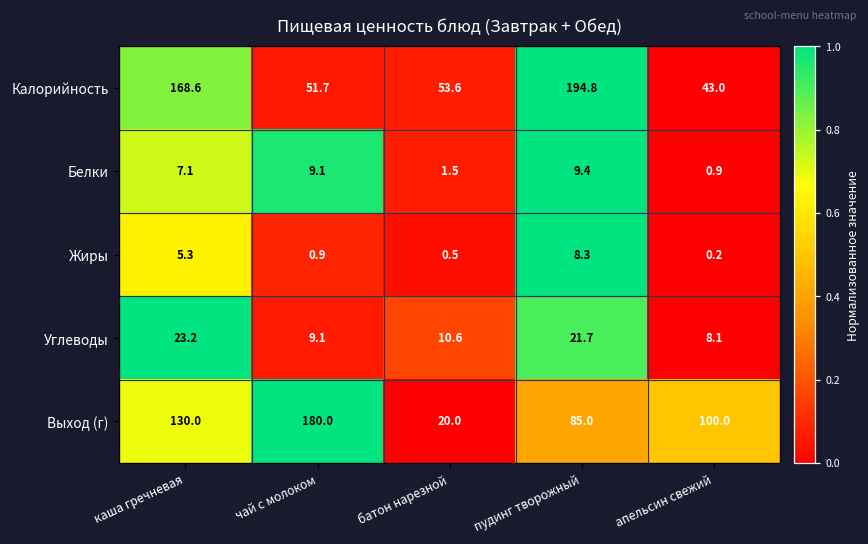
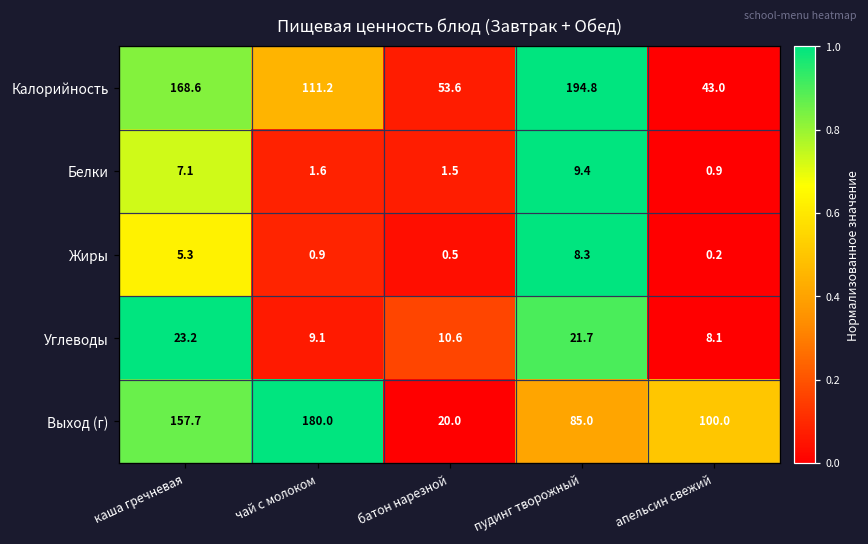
  {
    "Калорийность": {
      "каша гречневая": 168.6,
-     "чай с молоком": 51.7,
+     "чай с молоком": 111.2,
      "батон нарезной": 53.6,
      "пудинг творожный": 194.8,
      "апельсин свежий": 43.0
    },
    "Белки": {
      "каша гречневая": 7.1,
-     "чай с молоком": 9.1,
+     "чай с молоком": 1.6,
      "батон нарезной": 1.5,
      "пудинг творожный": 9.4,
      "апельсин свежий": 0.9
    },
    "Жиры": {
      "каша гречневая": 5.3,
      "чай с молоком": 0.9,
      "батон нарезной": 0.5,
      "пудинг творожный": 8.3,
      "апельсин свежий": 0.2
    },
    "Углеводы": {
      "каша гречневая": 23.2,
      "чай с молоком": 9.1,
      "батон нарезной": 10.6,
      "пудинг творожный": 21.7,
      "апельсин свежий": 8.1
    },
    "Выход (г)": {
-     "каша гречневая": 130.0,
+     "каша гречневая": 157.7,
      "чай с молоком": 180.0,
      "батон нарезной": 20.0,
      "пудинг творожный": 85.0,
      "апельсин свежий": 100.0
    }
  }
